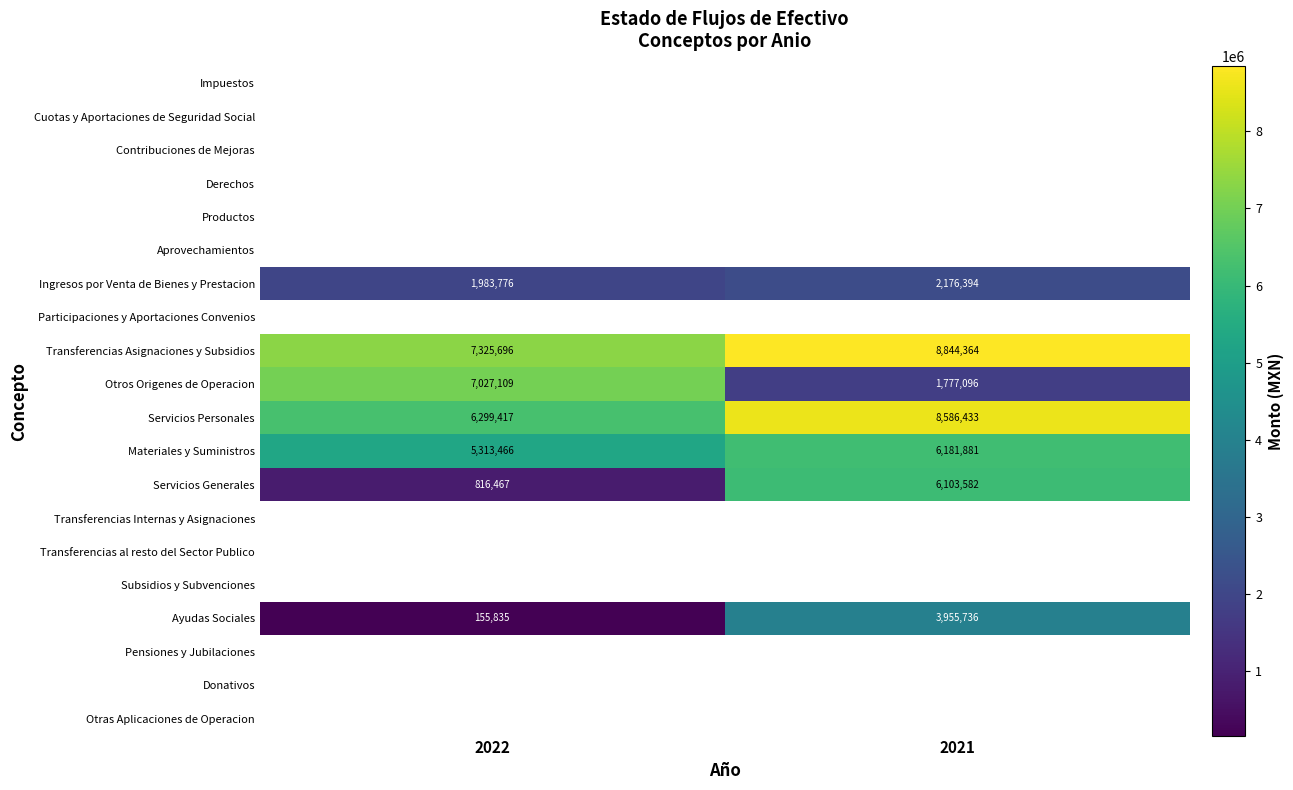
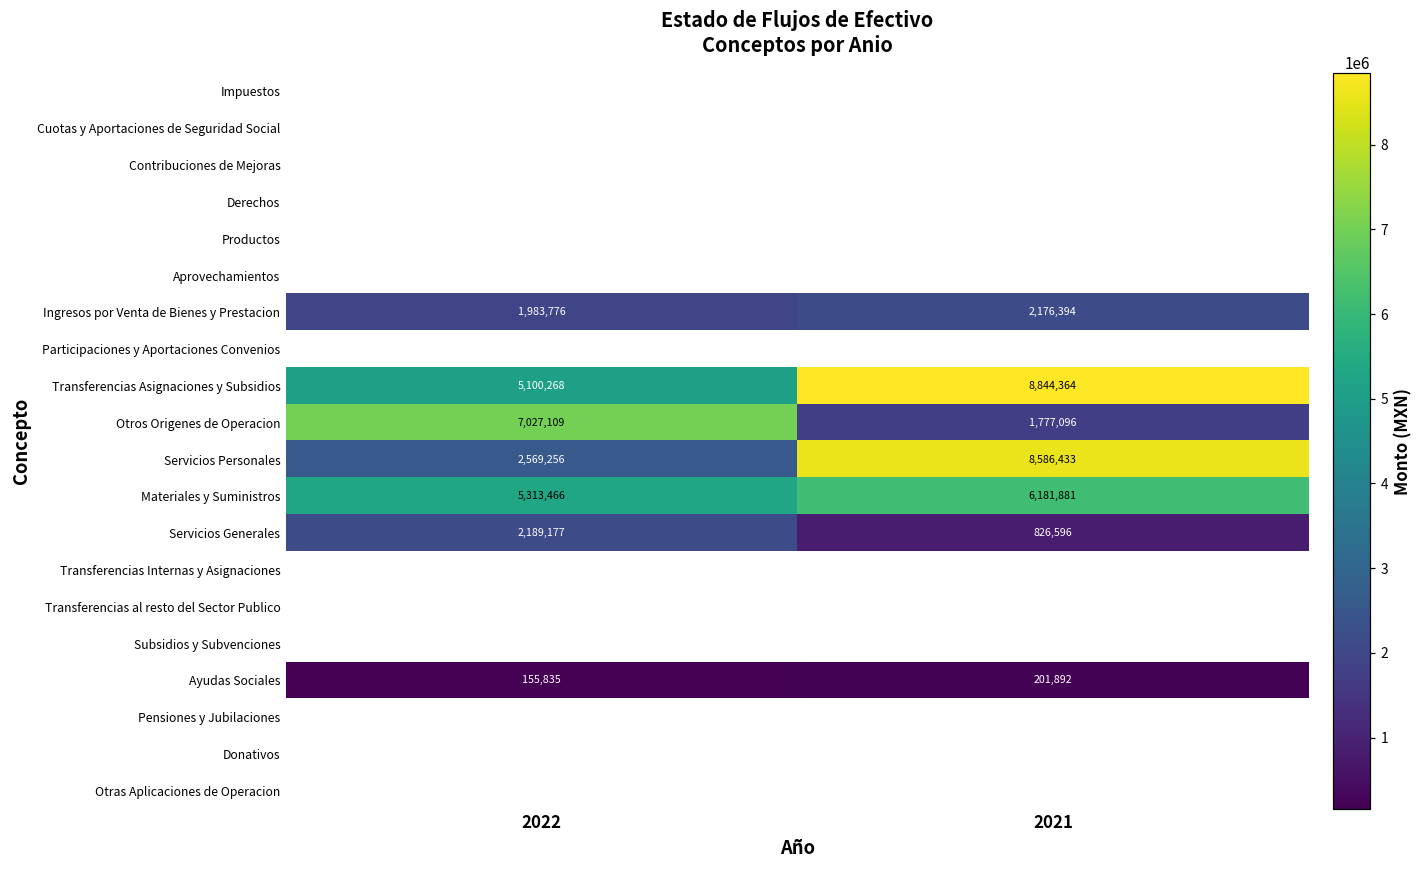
  {
    "Ingresos por Venta de Bienes y Prestacion": {
      "2022": "1,983,776",
      "2021": "2,176,394"
    },
    "Transferencias Asignaciones y Subsidios": {
-     "2022": "7,325,696",
+     "2022": "5,100,268",
      "2021": "8,844,364"
    },
    "Otros Origenes de Operacion": {
      "2022": "7,027,109",
      "2021": "1,777,096"
    },
    "Servicios Personales": {
-     "2022": "6,299,417",
+     "2022": "2,569,256",
      "2021": "8,586,433"
    },
    "Materiales y Suministros": {
      "2022": "5,313,466",
      "2021": "6,181,881"
    },
    "Servicios Generales": {
-     "2022": "816,467",
-     "2021": "6,103,582"
+     "2022": "2,189,177",
+     "2021": "826,596"
    },
    "Ayudas Sociales": {
      "2022": "155,835",
-     "2021": "3,955,736"
+     "2021": "201,892"
    }
  }
